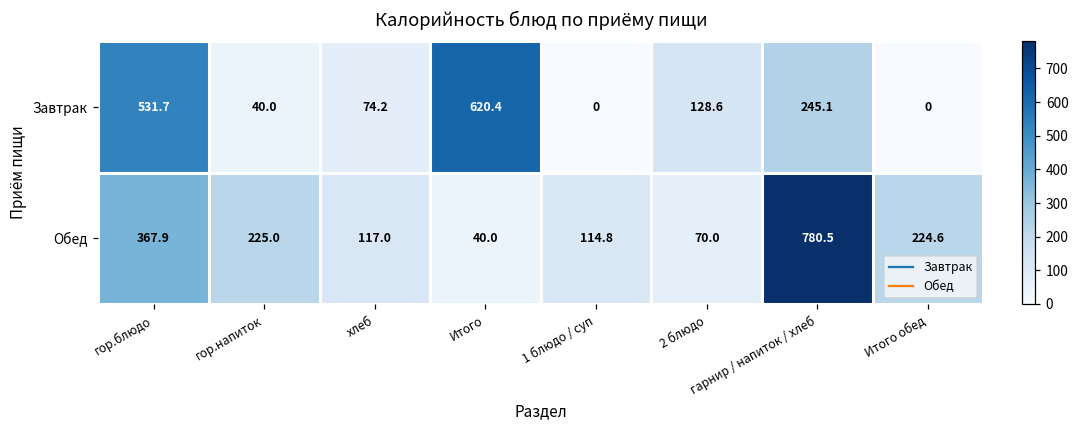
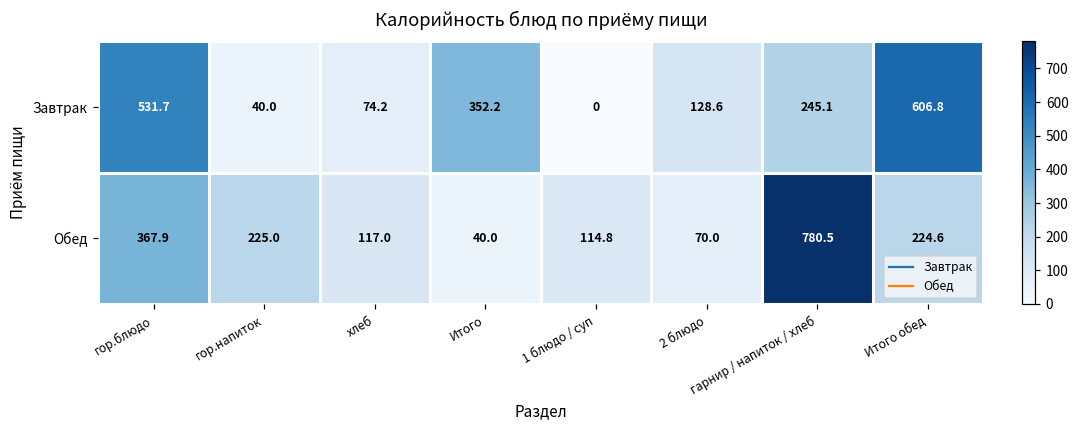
  {
    "Завтрак": {
      "гор.блюдо": 531.7,
      "гор.напиток": 40.0,
      "хлеб": 74.2,
-     "Итого": 620.4,
+     "Итого": 352.2,
      "1 блюдо / суп": 0,
      "2 блюдо": 128.6,
      "гарнир / напиток / хлеб": 245.1,
-     "Итого обед": 0
+     "Итого обед": 606.8
    },
    "Обед": {
      "гор.блюдо": 367.9,
      "гор.напиток": 225.0,
      "хлеб": 117.0,
      "Итого": 40.0,
      "1 блюдо / суп": 114.8,
      "2 блюдо": 70.0,
      "гарнир / напиток / хлеб": 780.5,
      "Итого обед": 224.6
    }
  }
